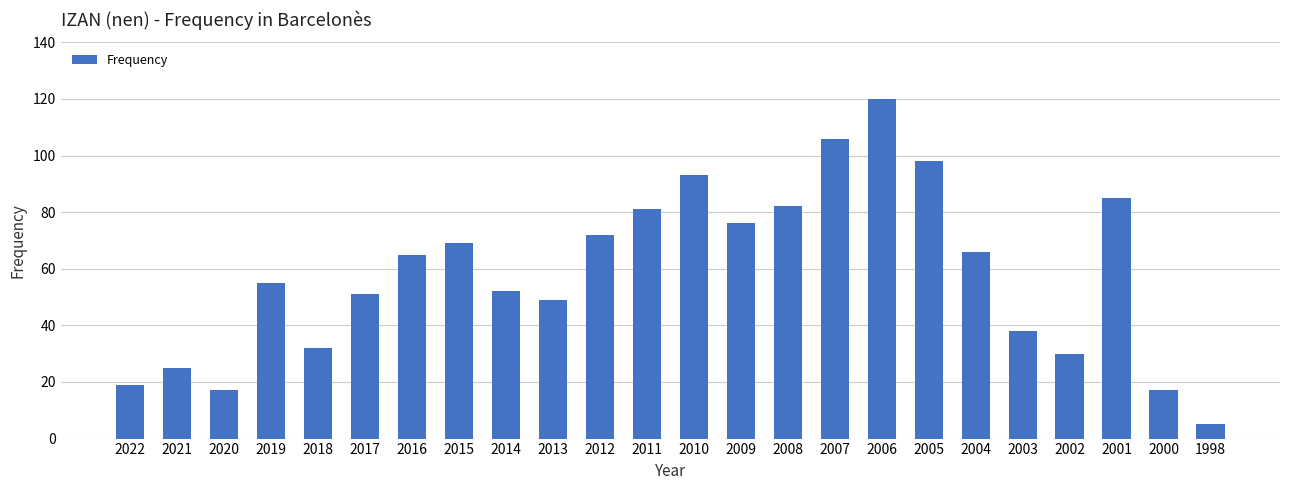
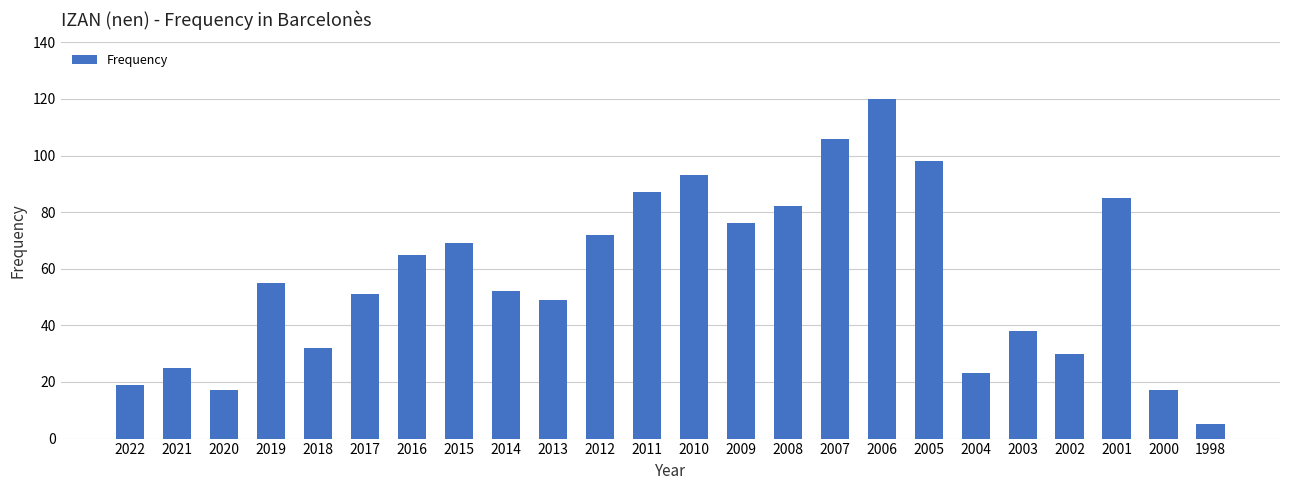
  {
    "2022": 19,
    "2021": 25,
    "2020": 17,
    "2019": 55,
    "2018": 32,
    "2017": 51,
    "2016": 65,
    "2015": 69,
    "2014": 52,
    "2013": 49,
    "2012": 72,
-   "2011": 81,
+   "2011": 87,
    "2010": 93,
    "2009": 76,
    "2008": 82,
    "2007": 106,
    "2006": 120,
    "2005": 98,
-   "2004": 66,
+   "2004": 23,
    "2003": 38,
    "2002": 30,
    "2001": 85,
    "2000": 17,
    "1998": 5
  }
